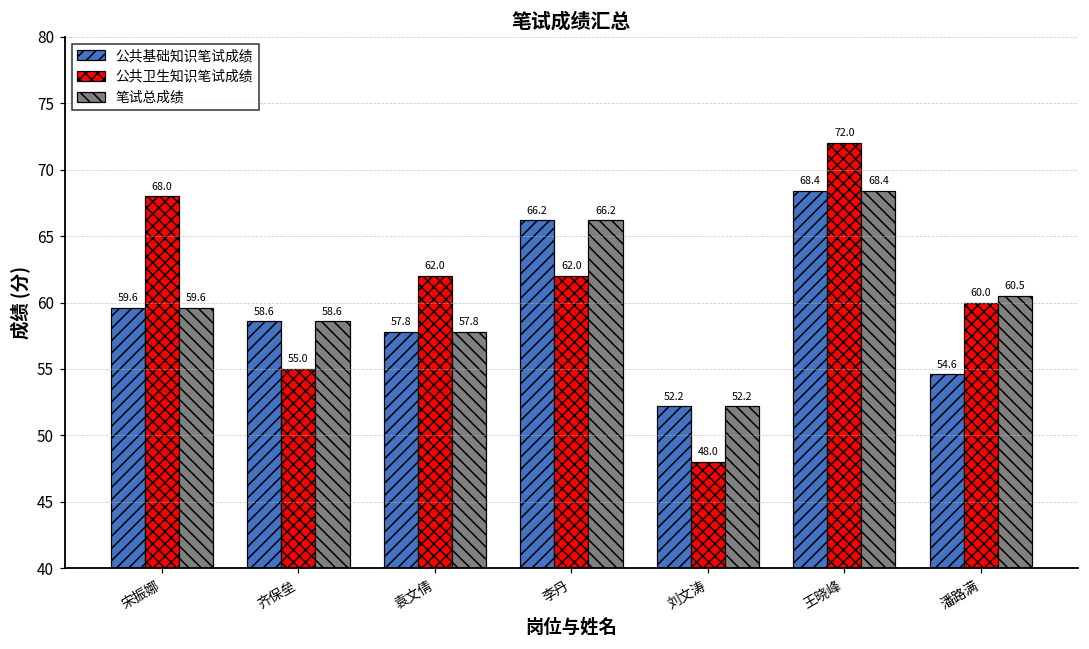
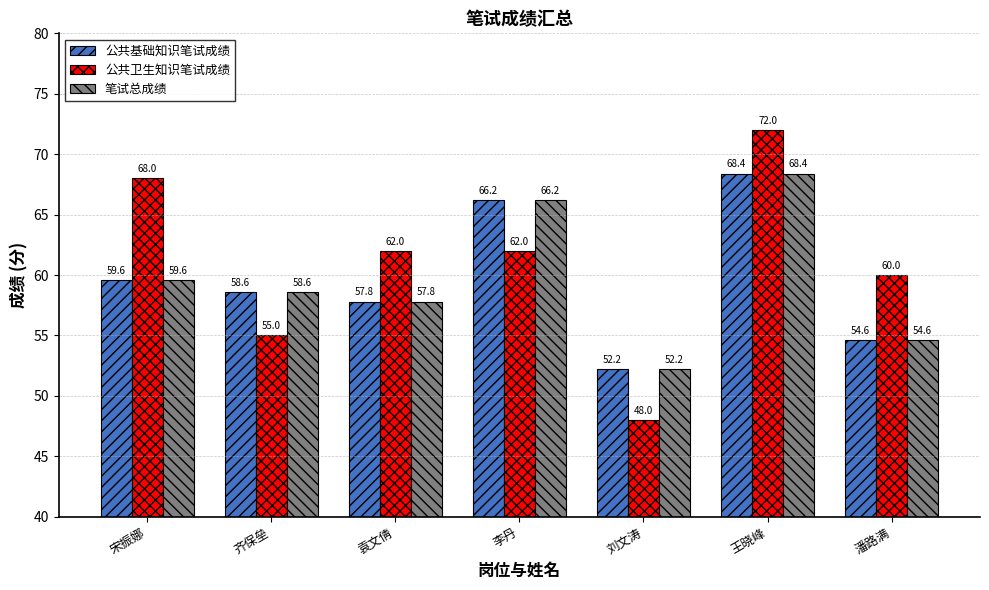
  {
    "公共基础知识笔试成绩": {
      "宋振娜": 59.6,
      "齐保垒": 58.6,
      "袁文倩": 57.8,
      "李丹": 66.2,
      "刘文涛": 52.2,
      "王晓峰": 68.4,
      "潘路满": 54.6
    },
    "公共卫生知识笔试成绩": {
      "宋振娜": 68.0,
      "齐保垒": 55.0,
      "袁文倩": 62.0,
      "李丹": 62.0,
      "刘文涛": 48.0,
      "王晓峰": 72.0,
      "潘路满": 60.0
    },
    "笔试总成绩": {
      "宋振娜": 59.6,
      "齐保垒": 58.6,
      "袁文倩": 57.8,
      "李丹": 66.2,
      "刘文涛": 52.2,
      "王晓峰": 68.4,
-     "潘路满": 60.5
+     "潘路满": 54.6
    }
  }
